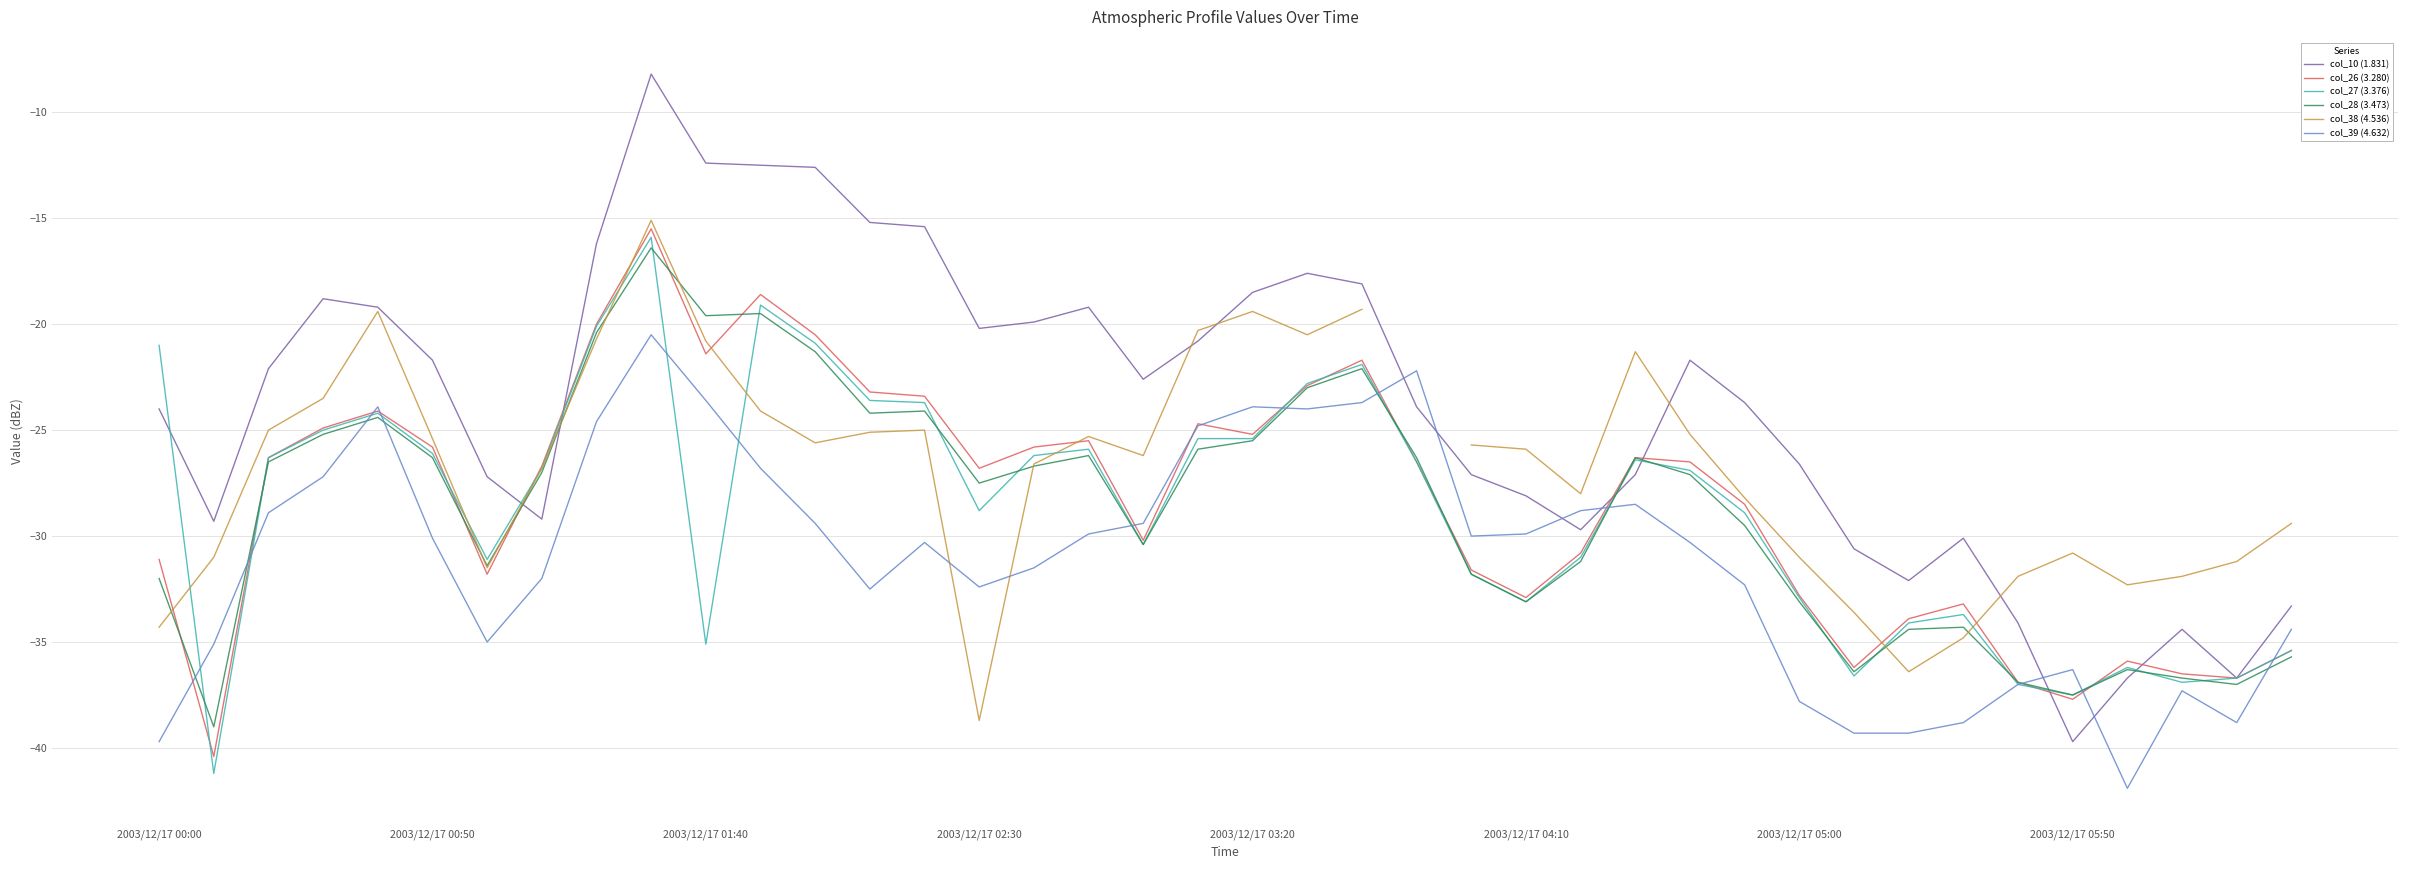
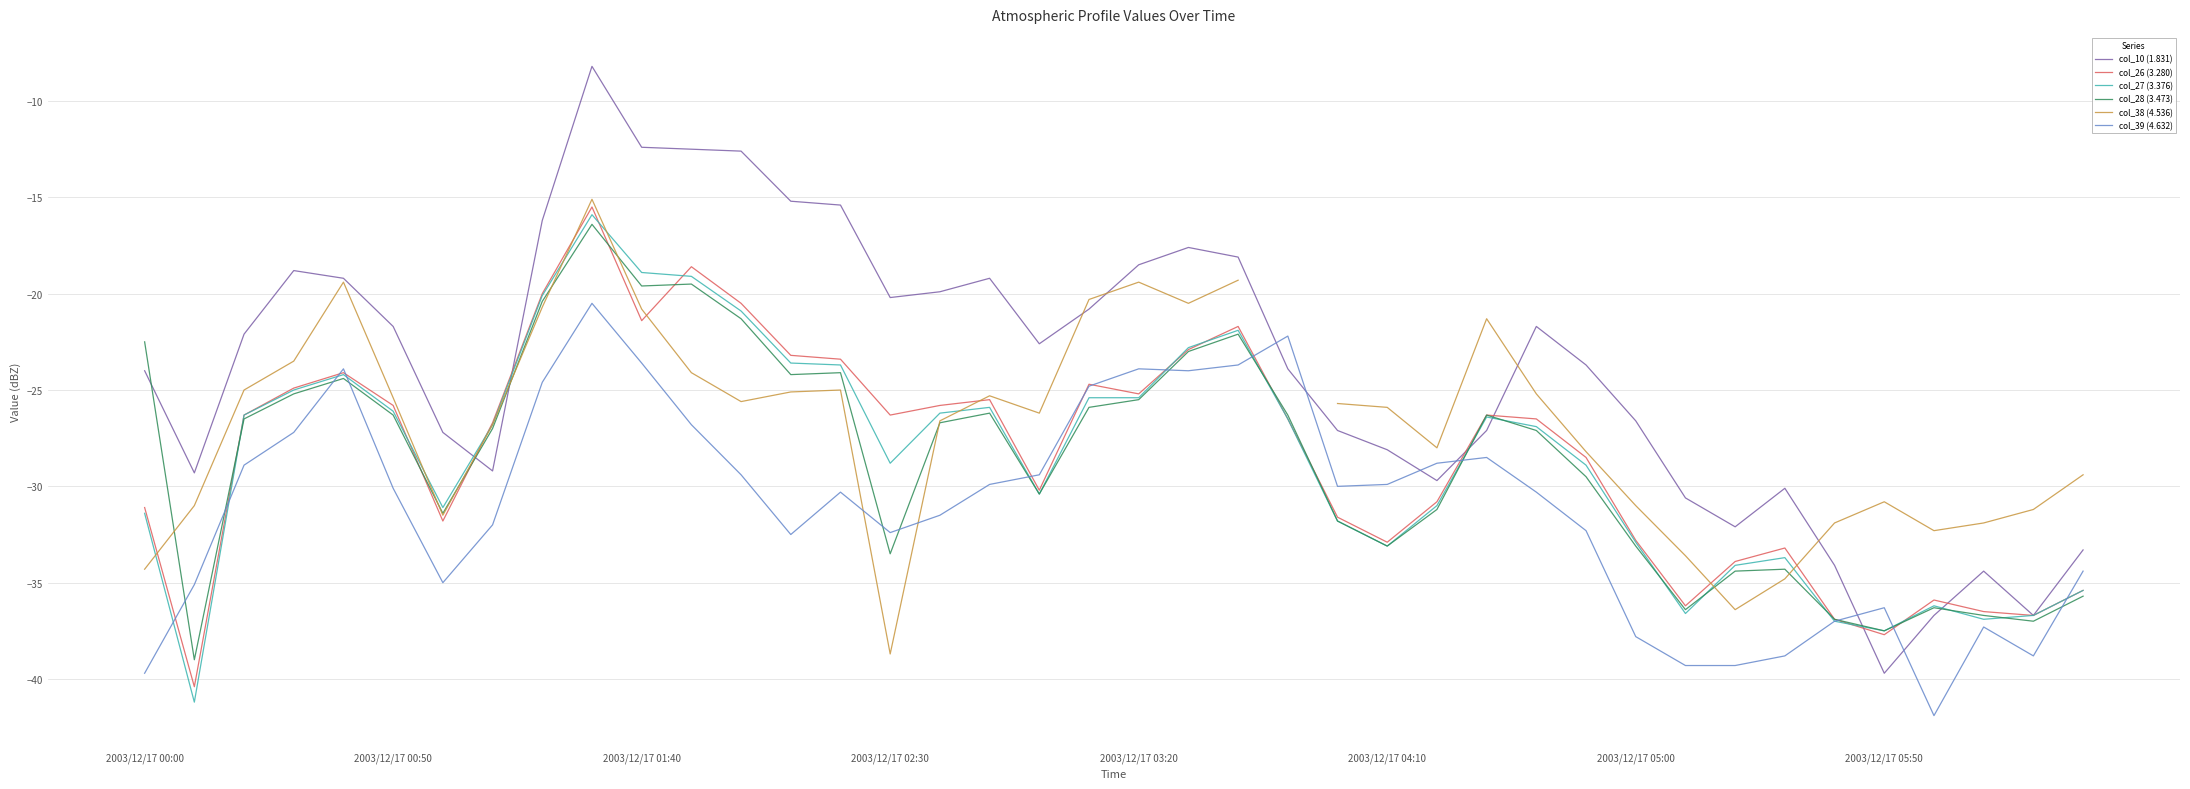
  {
    "col_26 (3.280)": {
      "2003/12/17 00:00": -31.1,
      "2003/12/17 00:50": -25.8,
      "2003/12/17 01:40": -21.4,
-     "2003/12/17 02:30": -26.8,
+     "2003/12/17 02:30": -26.3,
      "2003/12/17 03:20": -25.2,
      "2003/12/17 04:10": -32.9,
      "2003/12/17 05:50": -37.7
    },
    "col_27 (3.376)": {
-     "2003/12/17 00:00": -21.0,
+     "2003/12/17 00:00": -31.4,
      "2003/12/17 00:50": -26.1,
-     "2003/12/17 01:40": -35.1,
+     "2003/12/17 01:40": -18.9,
      "2003/12/17 02:30": -28.8
    },
    "col_28 (3.473)": {
-     "2003/12/17 00:00": -32.0,
+     "2003/12/17 00:00": -22.5,
      "2003/12/17 00:50": -26.3,
      "2003/12/17 01:40": -19.6,
-     "2003/12/17 02:30": -27.5,
+     "2003/12/17 02:30": -33.5,
      "2003/12/17 05:00": -33.1
    },
    "col_38 (4.536)": {
      "2003/12/17 00:00": -34.3,
      "2003/12/17 00:50": -25.4,
      "2003/12/17 01:40": -20.8,
      "2003/12/17 02:30": -38.7,
      "2003/12/17 03:20": -19.4,
      "2003/12/17 04:10": -25.9,
      "2003/12/17 05:00": -31.0,
      "2003/12/17 05:50": -30.8
    }
  }
